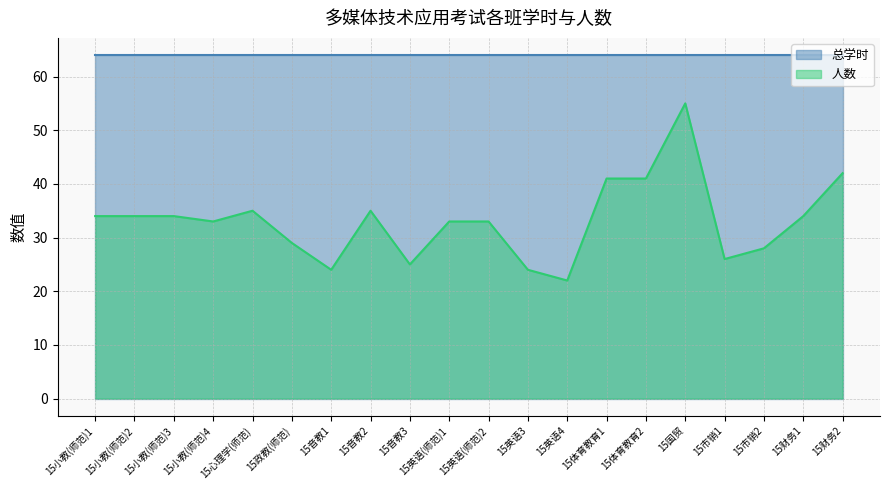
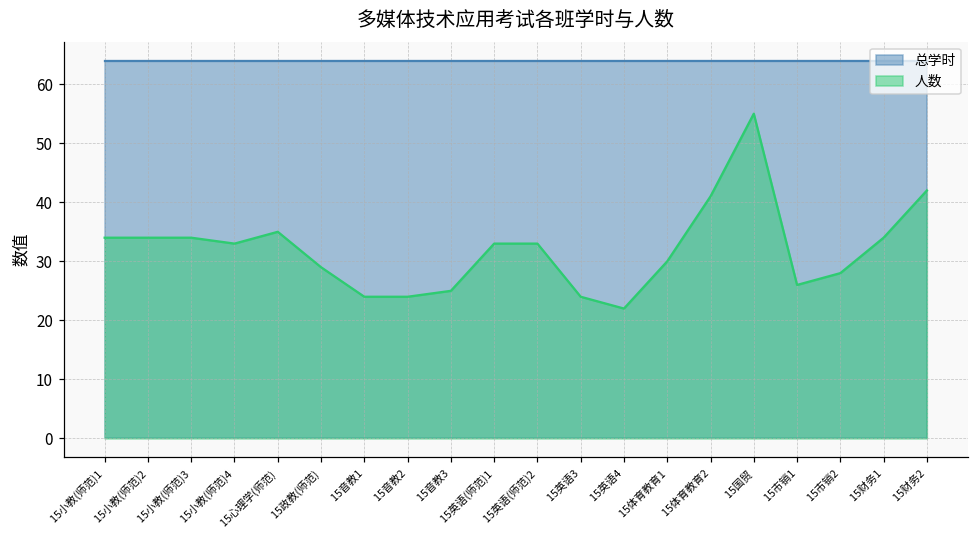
  {
    "总学时": {
      "15小教(师范)1": 64,
      "15小教(师范)2": 64,
      "15小教(师范)3": 64,
      "15小教(师范)4": 64,
      "15心理学(师范)": 64,
      "15政教(师范)": 64,
      "15音教1": 64,
      "15音教2": 64,
      "15音教3": 64,
      "15英语(师范)1": 64,
      "15英语(师范)2": 64,
      "15英语3": 64,
      "15英语4": 64,
      "15体育教育1": 64,
      "15体育教育2": 64,
      "15国贸": 64,
      "15市销1": 64,
      "15市销2": 64
    },
    "人数": {
      "15小教(师范)1": 34,
      "15小教(师范)2": 34,
      "15小教(师范)3": 34,
      "15小教(师范)4": 33,
      "15心理学(师范)": 35,
      "15政教(师范)": 29,
      "15音教1": 24,
-     "15音教2": 35,
+     "15音教2": 24,
      "15音教3": 25,
      "15英语(师范)1": 33,
      "15英语(师范)2": 33,
      "15英语3": 24,
      "15英语4": 22,
-     "15体育教育1": 41,
+     "15体育教育1": 30,
      "15体育教育2": 41,
      "15国贸": 55,
      "15市销1": 26,
      "15市销2": 28,
      "15财务1": 34,
      "15财务2": 42
    }
  }
